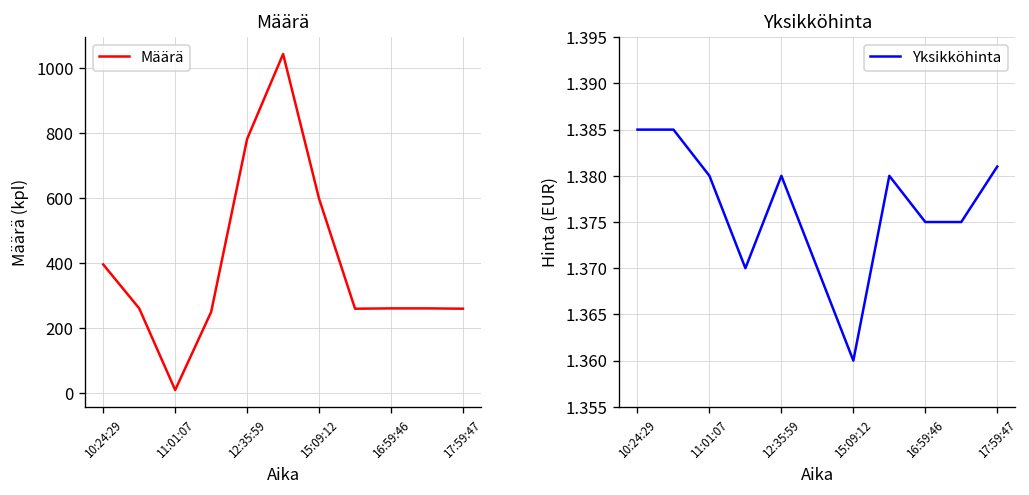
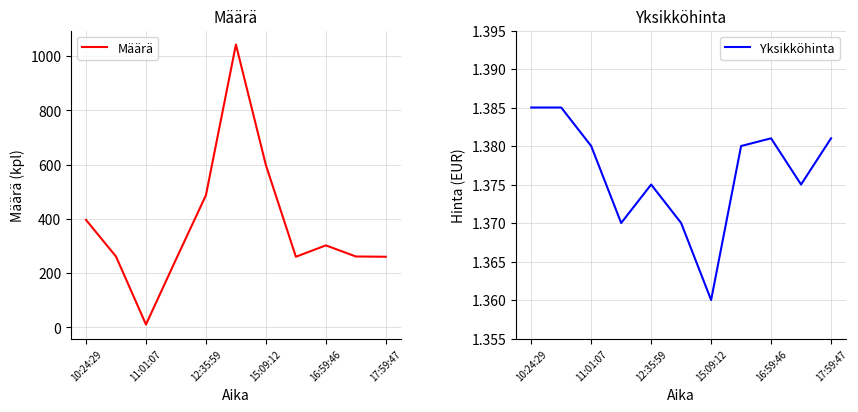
  {
    "Määrä": {
      "10:24:29": 400,
      "11:01:07": 10,
-     "12:35:59": 780,
+     "12:35:59": 490,
      "15:09:12": 600,
-     "16:59:46": 260,
+     "16:59:46": 300,
      "17:59:47": 260
    },
    "Yksikköhinta": {
      "10:24:29": 1.385,
      "11:01:07": 1.380,
-     "12:35:59": 1.380,
+     "12:35:59": 1.375,
      "15:09:12": 1.360,
-     "16:59:46": 1.375,
+     "16:59:46": 1.381,
      "17:59:47": 1.381
    }
  }
